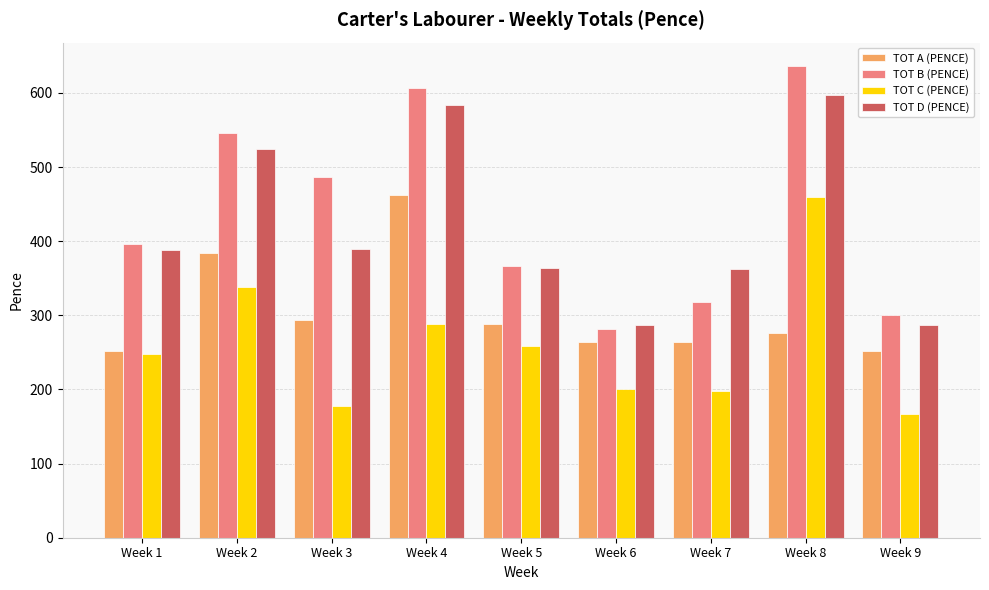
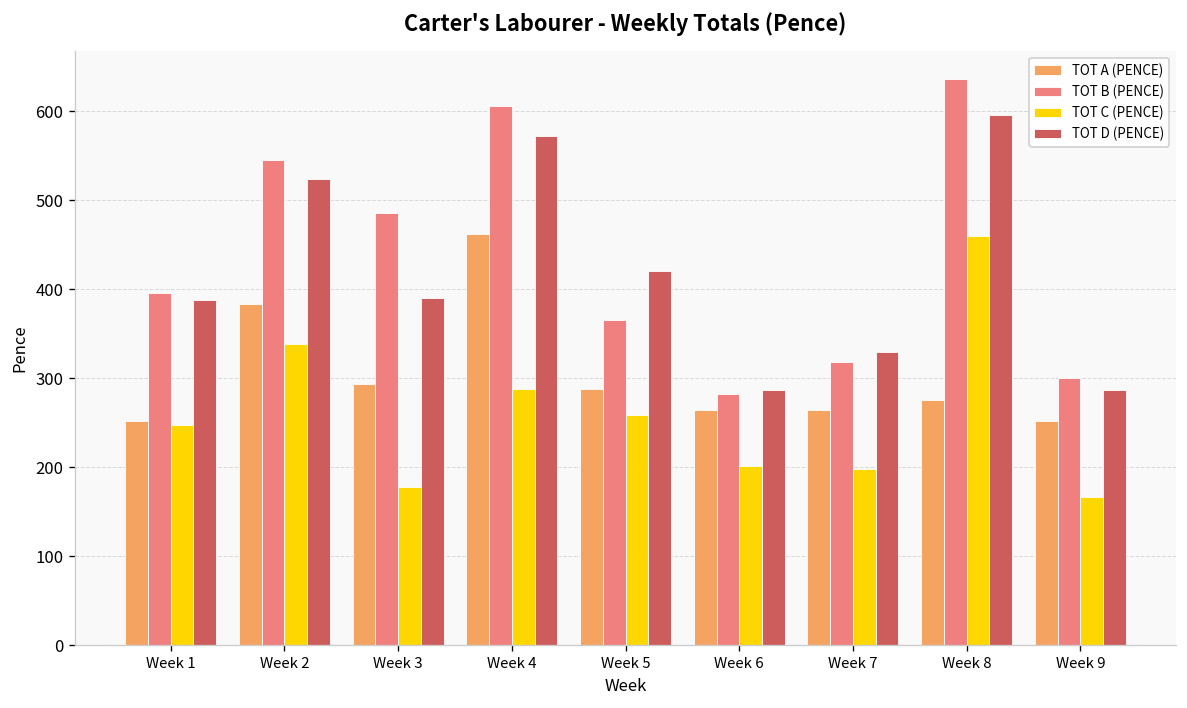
  {
    "TOT C (PENCE)": {
      "Week 1": 250,
      "Week 2": 340,
      "Week 3": 180,
      "Week 4": 290,
      "Week 5": 260,
      "Week 6": 200,
      "Week 7": 200,
      "Week 8": 460,
      "Week 9": 170
    },
    "TOT D (PENCE)": {
      "Week 1": 390,
      "Week 2": 520,
      "Week 3": 390,
-     "Week 4": 580,
-     "Week 5": 360,
+     "Week 4": 570,
+     "Week 5": 420,
      "Week 6": 290,
-     "Week 7": 360,
+     "Week 7": 330,
      "Week 8": 600,
      "Week 9": 290
    }
  }
